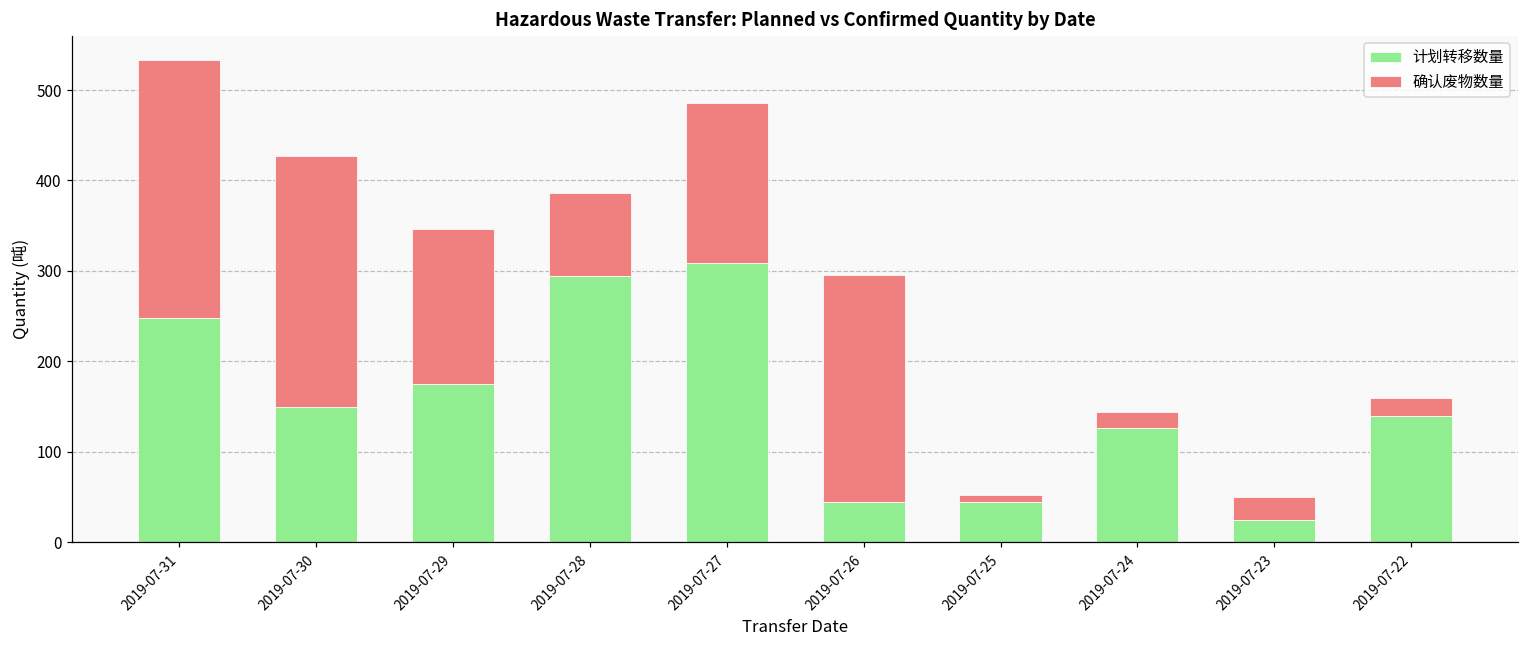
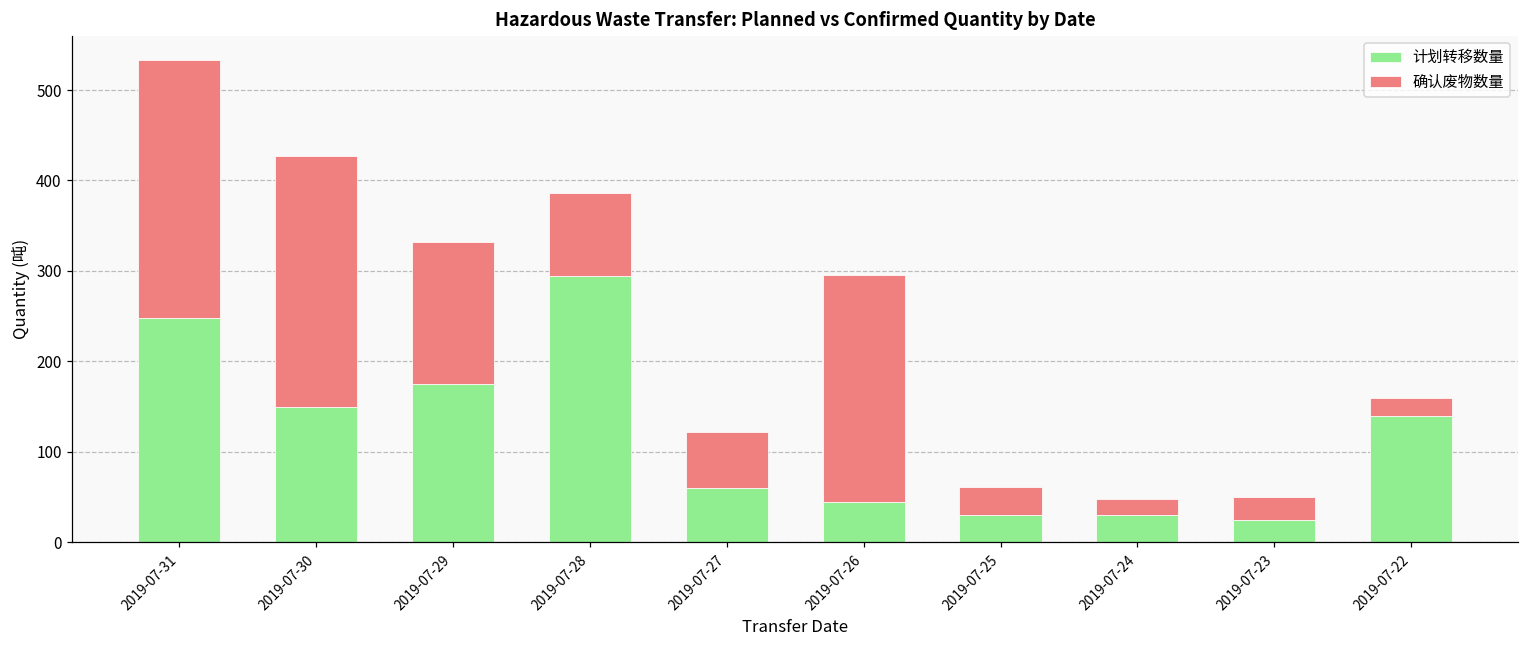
  {
    "计划转移数量": {
      "2019-07-31": 250,
      "2019-07-30": 150,
      "2019-07-29": 180,
      "2019-07-28": 290,
-     "2019-07-27": 310,
+     "2019-07-27": 60,
      "2019-07-26": 50,
-     "2019-07-25": 50,
-     "2019-07-24": 130,
+     "2019-07-25": 30,
+     "2019-07-24": 30,
      "2019-07-23": 30,
      "2019-07-22": 140
    },
    "确认废物数量": {
      "2019-07-31": 290,
      "2019-07-30": 280,
-     "2019-07-29": 170,
+     "2019-07-29": 160,
      "2019-07-28": 90,
-     "2019-07-27": 180,
+     "2019-07-27": 60,
      "2019-07-26": 250,
-     "2019-07-25": 10,
+     "2019-07-25": 30,
      "2019-07-24": 20,
      "2019-07-23": 20,
      "2019-07-22": 20
    }
  }
